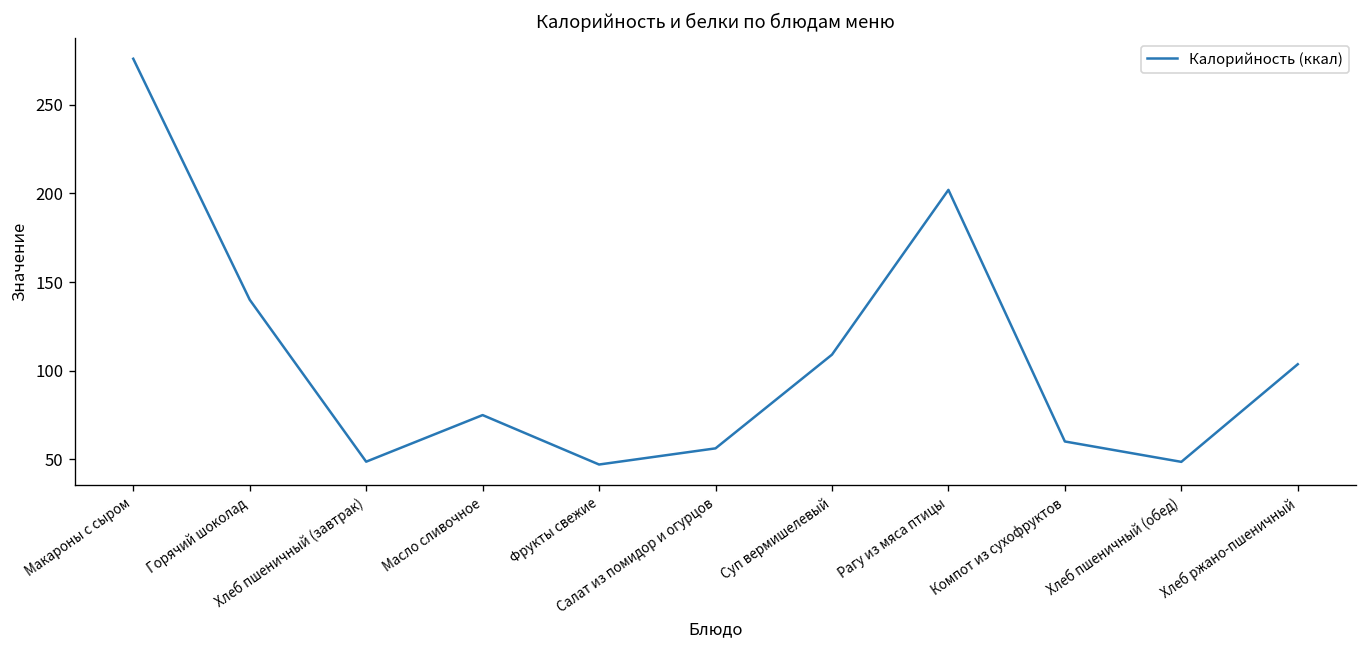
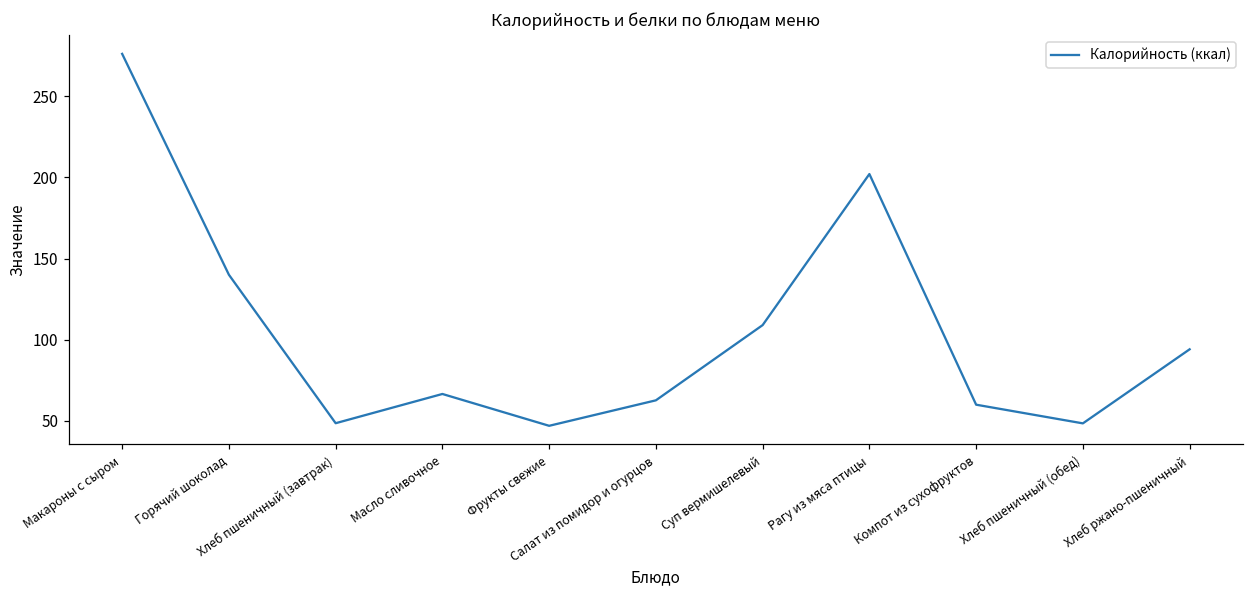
  {
    "Макароны с сыром": 276,
    "Горячий шоколад": 140,
    "Хлеб пшеничный (завтрак)": 49,
-   "Масло сливочное": 75,
+   "Масло сливочное": 67,
    "Фрукты свежие": 47,
-   "Салат из помидор и огурцов": 56,
+   "Салат из помидор и огурцов": 63,
    "Суп вермишелевый": 109,
    "Рагу из мяса птицы": 202,
    "Компот из сухофруктов": 60,
    "Хлеб пшеничный (обед)": 49,
-   "Хлеб ржано-пшеничный": 104
+   "Хлеб ржано-пшеничный": 94
  }
